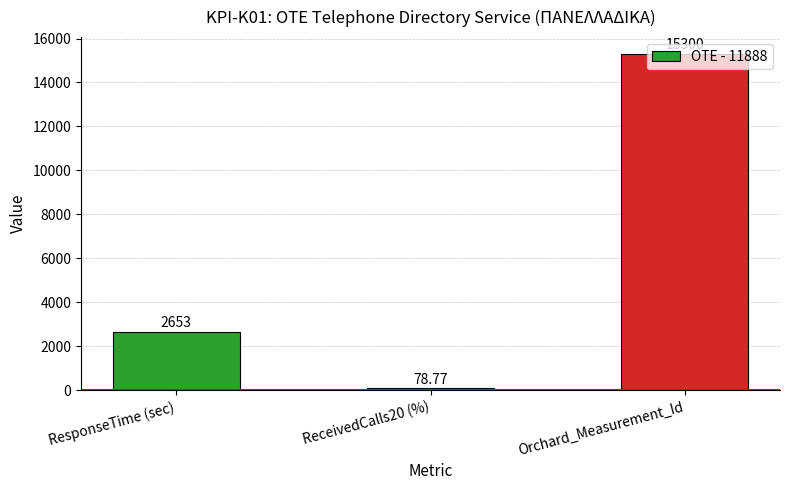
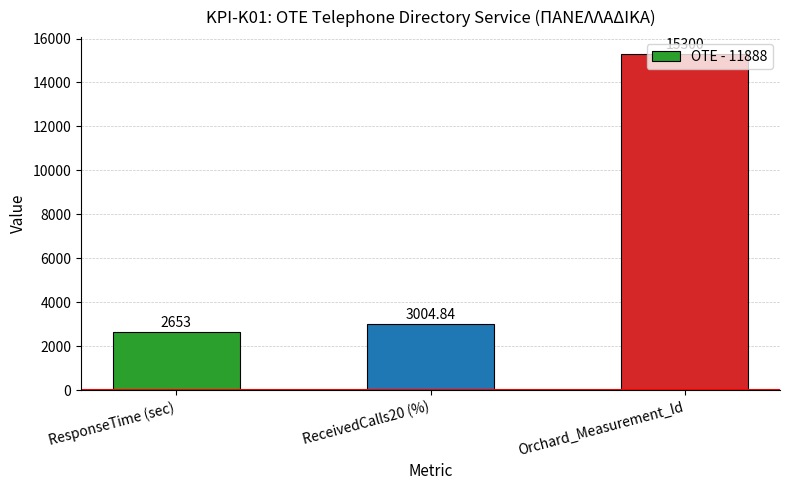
  {
    "ResponseTime (sec)": 2653,
-   "ReceivedCalls20 (%)": 78.77
+   "ReceivedCalls20 (%)": 3004.84
  }
